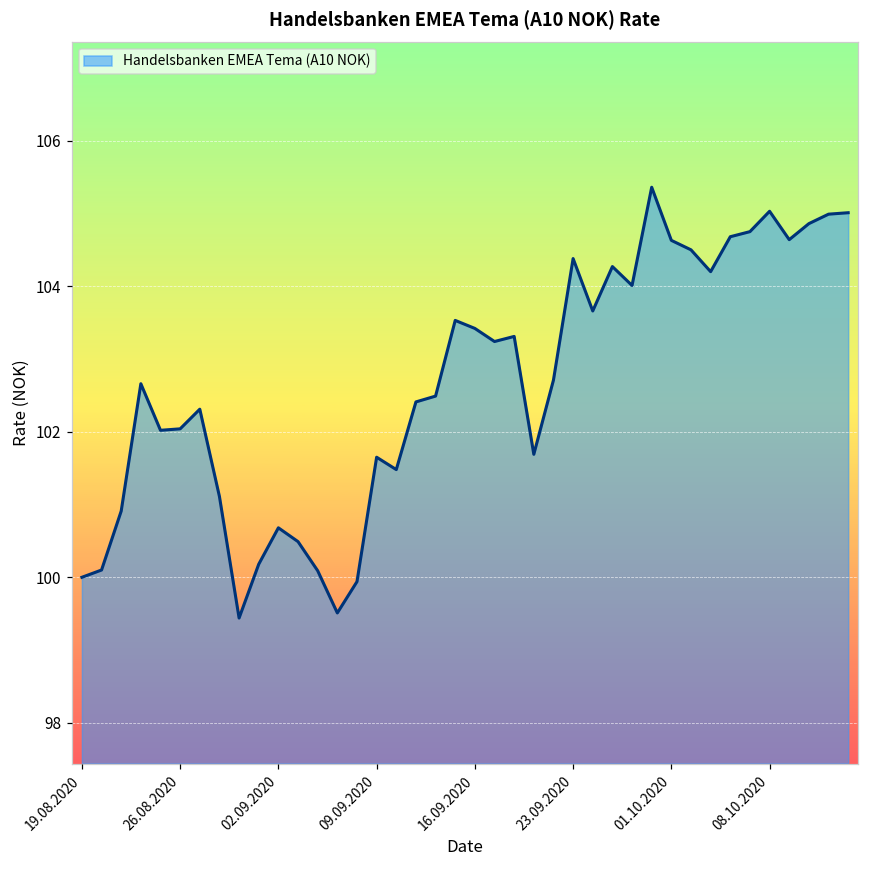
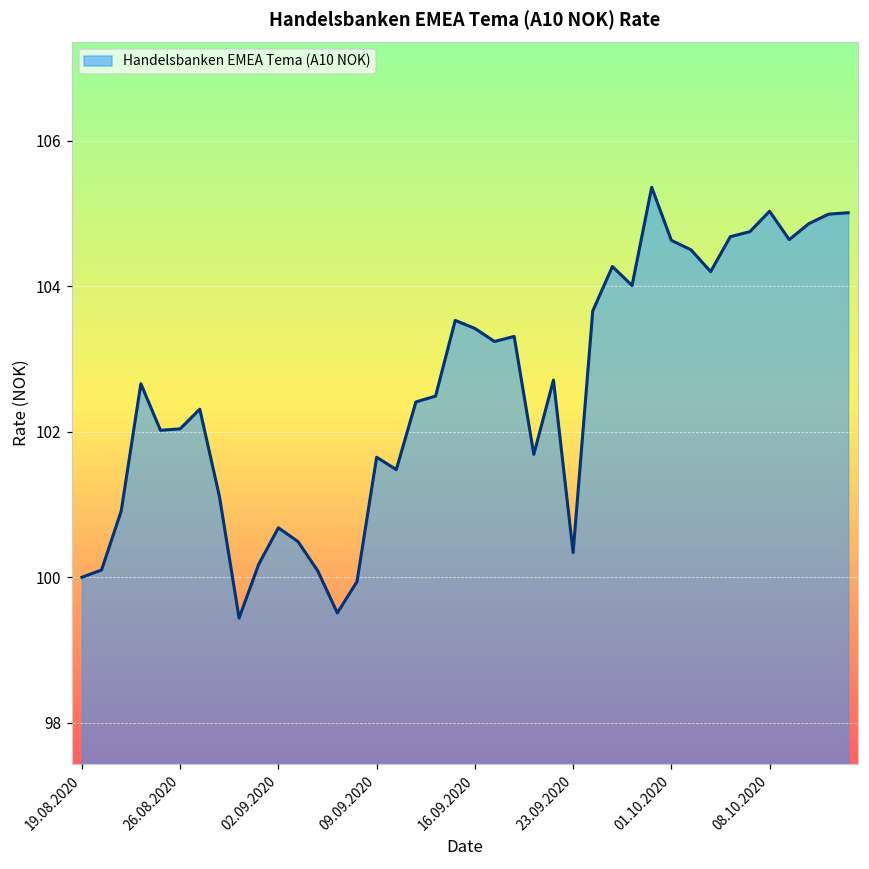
  {
    "19.08.2020": 100.0,
    "26.08.2020": 102.0,
    "02.09.2020": 100.7,
    "09.09.2020": 101.7,
    "16.09.2020": 103.4,
-   "23.09.2020": 104.4,
+   "23.09.2020": 100.3,
    "01.10.2020": 104.6,
    "08.10.2020": 105.0
  }
